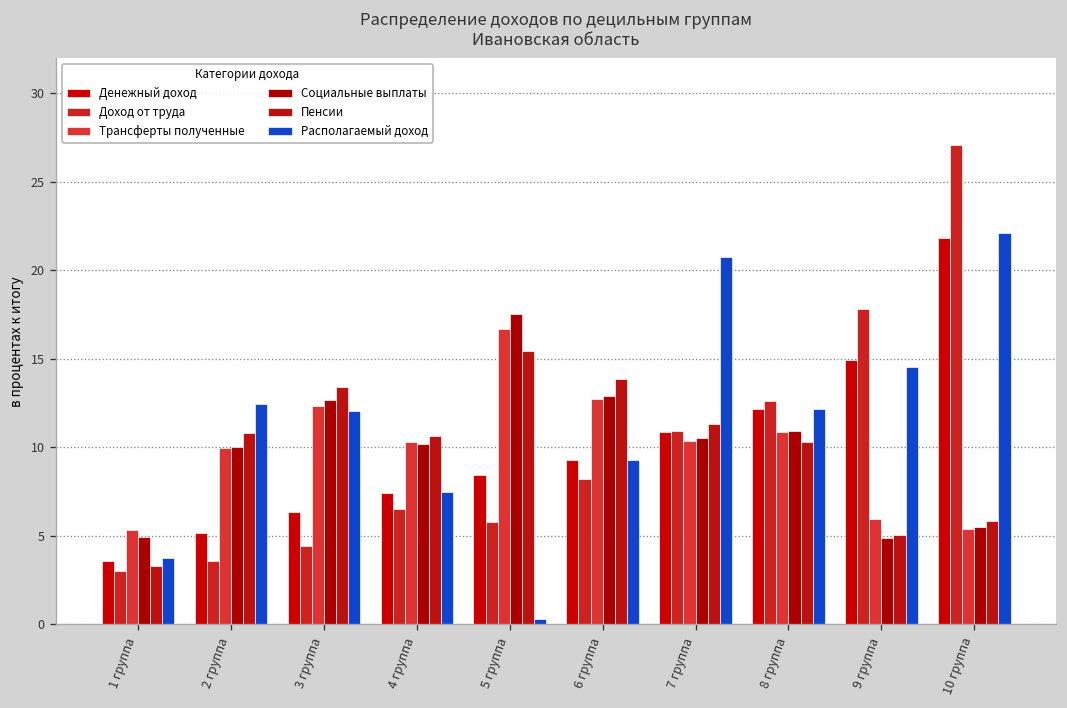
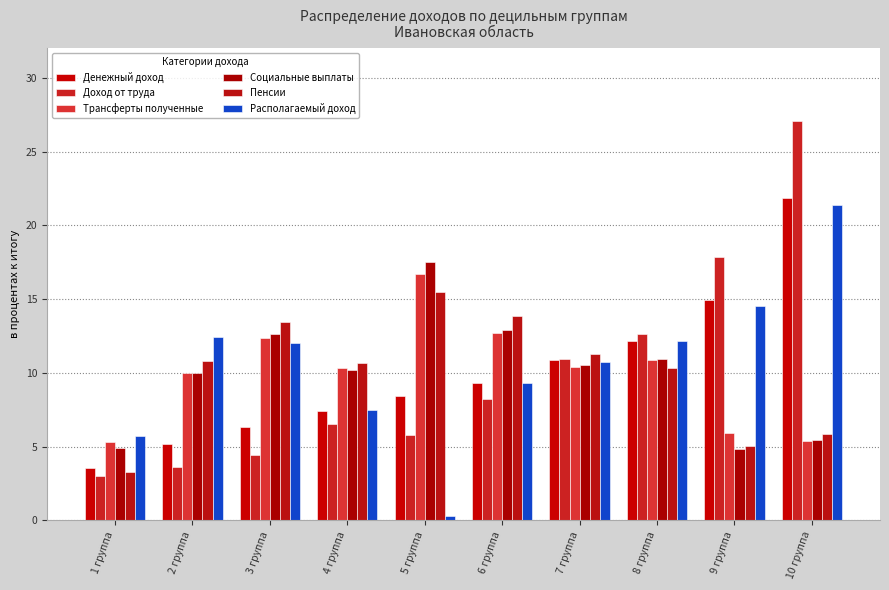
  {
    "Располагаемый доход": {
-     "1 группа": 3.7,
+     "1 группа": 5.7,
      "2 группа": 12.4,
      "3 группа": 12.0,
      "4 группа": 7.5,
      "5 группа": 0.3,
      "6 группа": 9.3,
-     "7 группа": 20.8,
+     "7 группа": 10.7,
      "8 группа": 12.2,
      "9 группа": 14.5,
-     "10 группа": 22.1
+     "10 группа": 21.4
    }
  }
